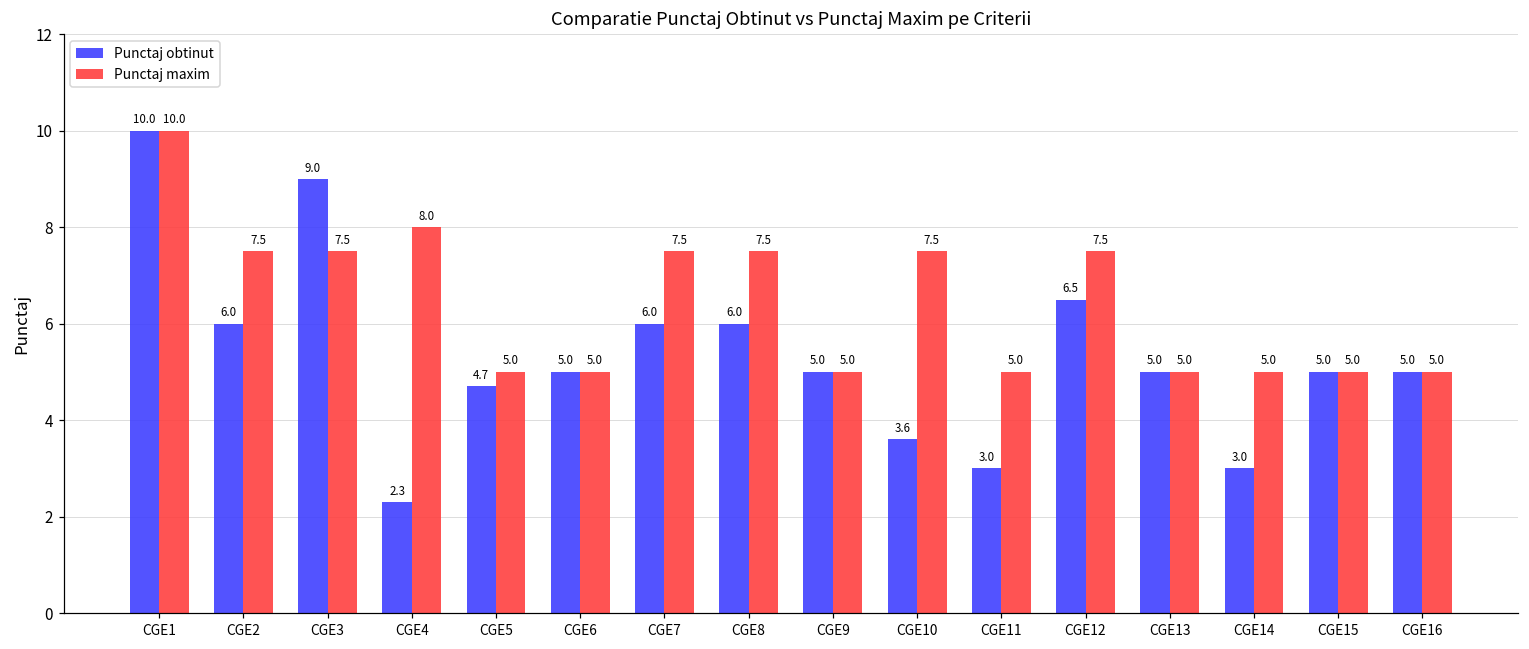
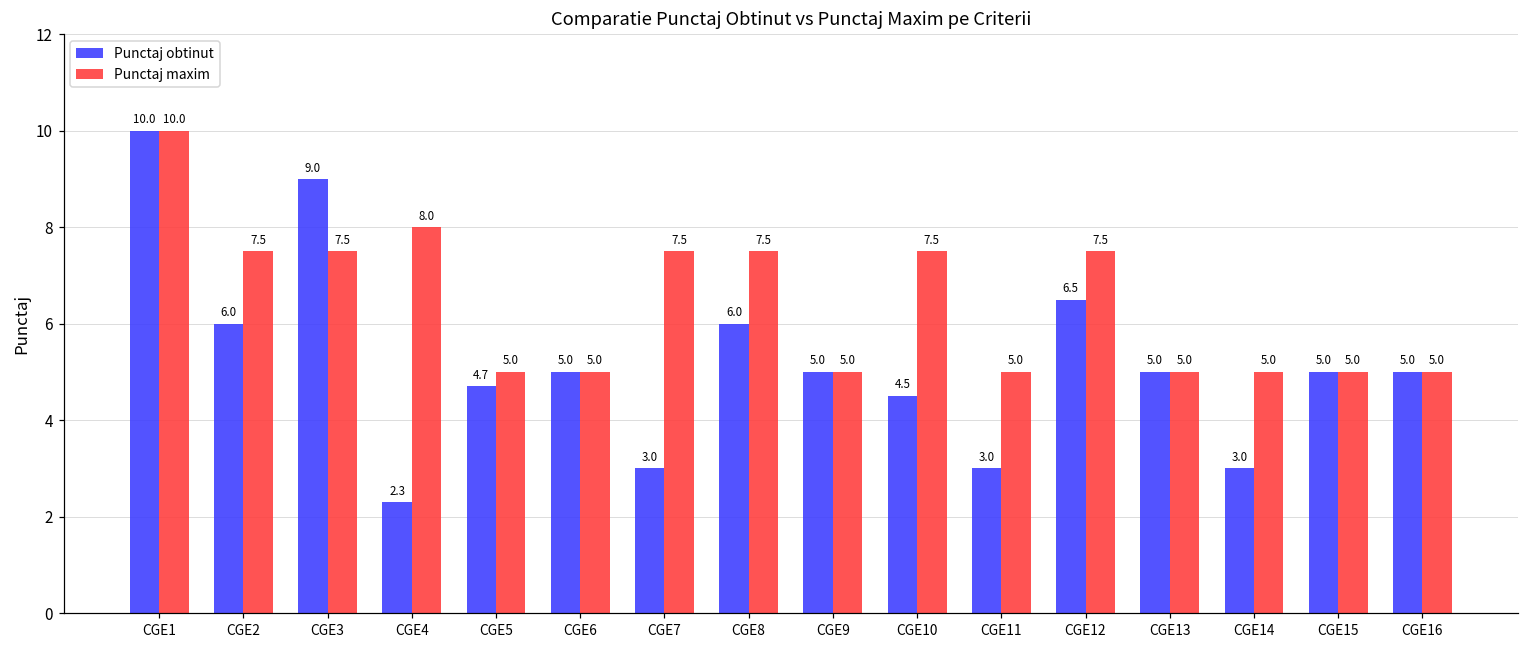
  {
    "Punctaj obtinut": {
      "CGE1": 10.0,
      "CGE2": 6.0,
      "CGE3": 9.0,
      "CGE4": 2.3,
      "CGE5": 4.7,
      "CGE6": 5.0,
-     "CGE7": 6.0,
+     "CGE7": 3.0,
      "CGE8": 6.0,
      "CGE9": 5.0,
-     "CGE10": 3.6,
+     "CGE10": 4.5,
      "CGE11": 3.0,
      "CGE12": 6.5,
      "CGE13": 5.0,
      "CGE14": 3.0,
      "CGE15": 5.0,
      "CGE16": 5.0
    },
    "Punctaj maxim": {
      "CGE1": 10.0,
      "CGE2": 7.5,
      "CGE3": 7.5,
      "CGE4": 8.0,
      "CGE5": 5.0,
      "CGE6": 5.0,
      "CGE7": 7.5,
      "CGE8": 7.5,
      "CGE9": 5.0,
      "CGE10": 7.5,
      "CGE11": 5.0,
      "CGE12": 7.5,
      "CGE13": 5.0,
      "CGE14": 5.0,
      "CGE15": 5.0,
      "CGE16": 5.0
    }
  }
